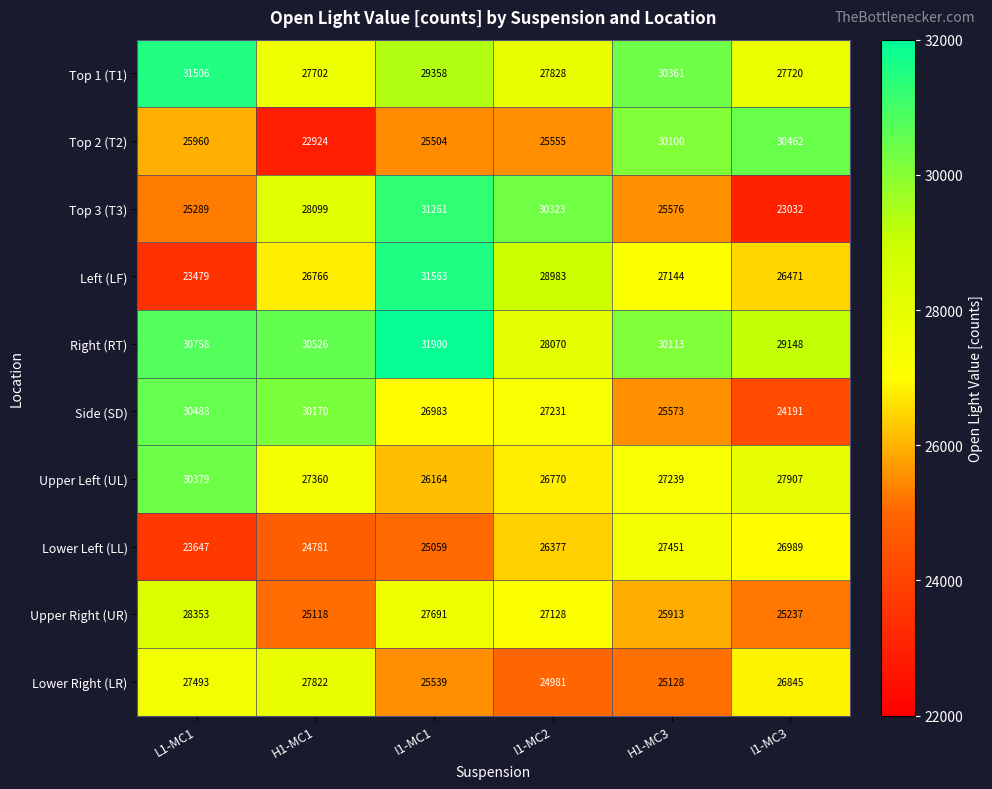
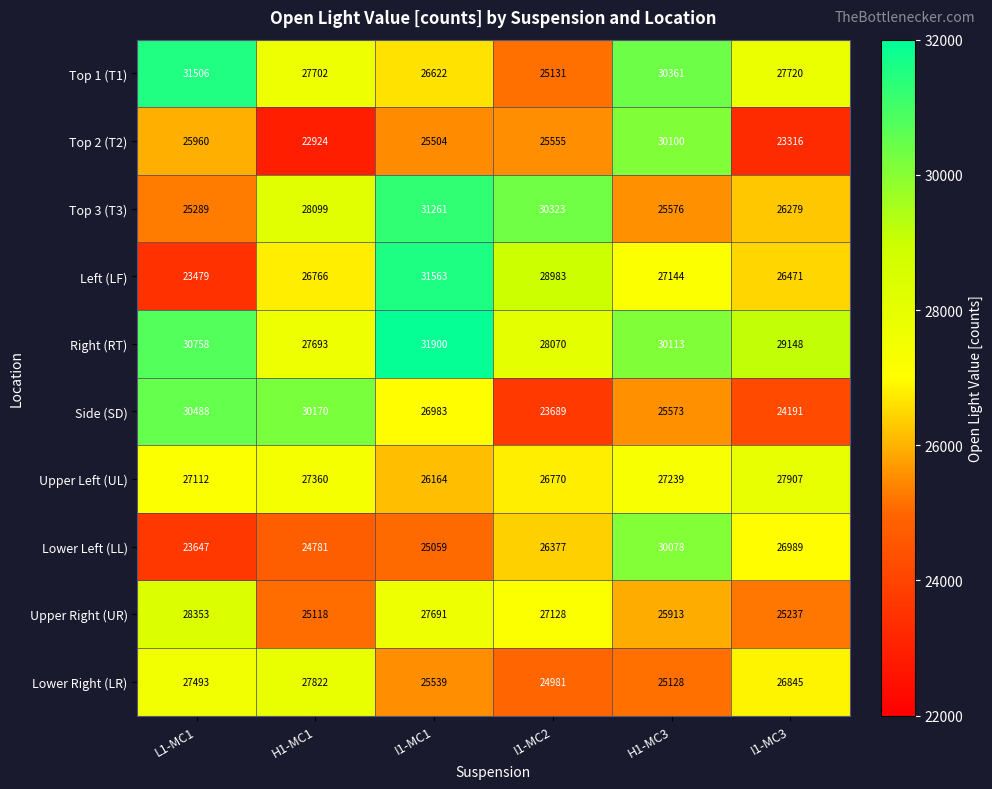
  {
    "Top 1 (T1)": {
      "L1-MC1": 31506,
      "H1-MC1": 27702,
-     "I1-MC1": 29358,
-     "I1-MC2": 27828,
+     "I1-MC1": 26622,
+     "I1-MC2": 25131,
      "H1-MC3": 30361,
      "I1-MC3": 27720
    },
    "Top 2 (T2)": {
      "L1-MC1": 25960,
      "H1-MC1": 22924,
      "I1-MC1": 25504,
      "I1-MC2": 25555,
      "H1-MC3": 30100,
-     "I1-MC3": 30462
+     "I1-MC3": 23316
    },
    "Top 3 (T3)": {
      "L1-MC1": 25289,
      "H1-MC1": 28099,
      "I1-MC1": 31261,
      "I1-MC2": 30323,
      "H1-MC3": 25576,
-     "I1-MC3": 23032
+     "I1-MC3": 26279
    },
    "Left (LF)": {
      "L1-MC1": 23479,
      "H1-MC1": 26766,
      "I1-MC1": 31563,
      "I1-MC2": 28983,
      "H1-MC3": 27144,
      "I1-MC3": 26471
    },
    "Right (RT)": {
      "L1-MC1": 30758,
-     "H1-MC1": 30526,
+     "H1-MC1": 27693,
      "I1-MC1": 31900,
      "I1-MC2": 28070,
      "H1-MC3": 30113,
      "I1-MC3": 29148
    },
    "Side (SD)": {
      "L1-MC1": 30488,
      "H1-MC1": 30170,
      "I1-MC1": 26983,
-     "I1-MC2": 27231,
+     "I1-MC2": 23689,
      "H1-MC3": 25573,
      "I1-MC3": 24191
    },
    "Upper Left (UL)": {
-     "L1-MC1": 30379,
+     "L1-MC1": 27112,
      "H1-MC1": 27360,
      "I1-MC1": 26164,
      "I1-MC2": 26770,
      "H1-MC3": 27239,
      "I1-MC3": 27907
    },
    "Lower Left (LL)": {
      "L1-MC1": 23647,
      "H1-MC1": 24781,
      "I1-MC1": 25059,
      "I1-MC2": 26377,
-     "H1-MC3": 27451,
+     "H1-MC3": 30078,
      "I1-MC3": 26989
    },
    "Upper Right (UR)": {
      "L1-MC1": 28353,
      "H1-MC1": 25118,
      "I1-MC1": 27691,
      "I1-MC2": 27128,
      "H1-MC3": 25913,
      "I1-MC3": 25237
    },
    "Lower Right (LR)": {
      "L1-MC1": 27493,
      "H1-MC1": 27822,
      "I1-MC1": 25539,
      "I1-MC2": 24981,
      "H1-MC3": 25128,
      "I1-MC3": 26845
    }
  }
